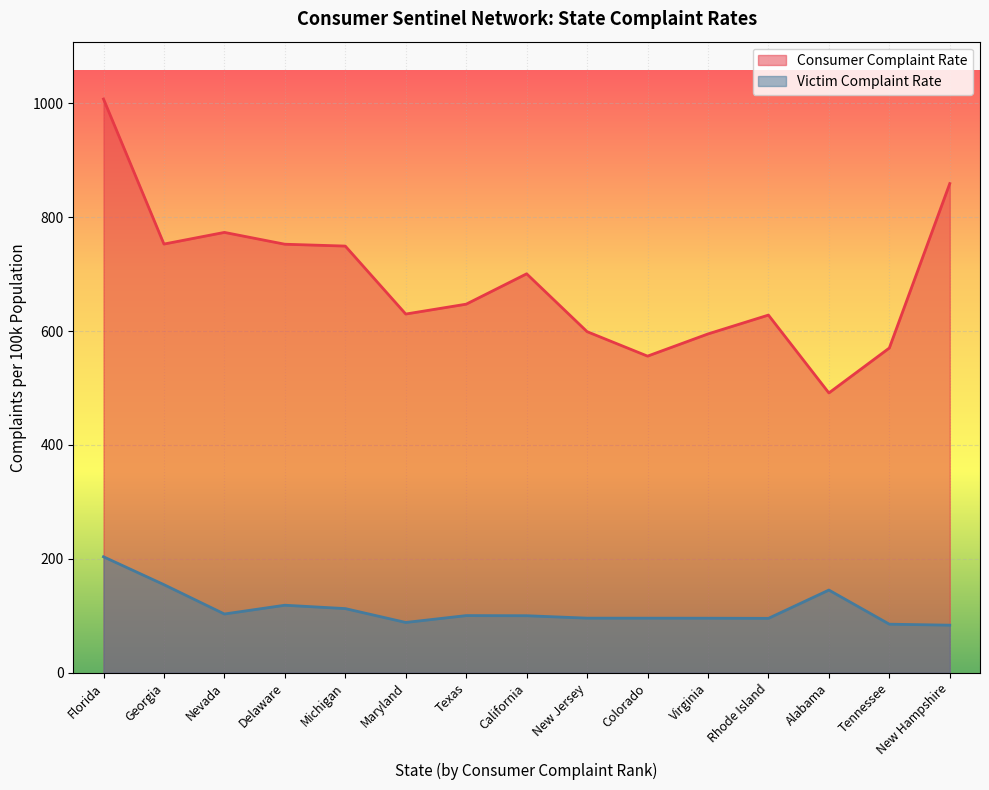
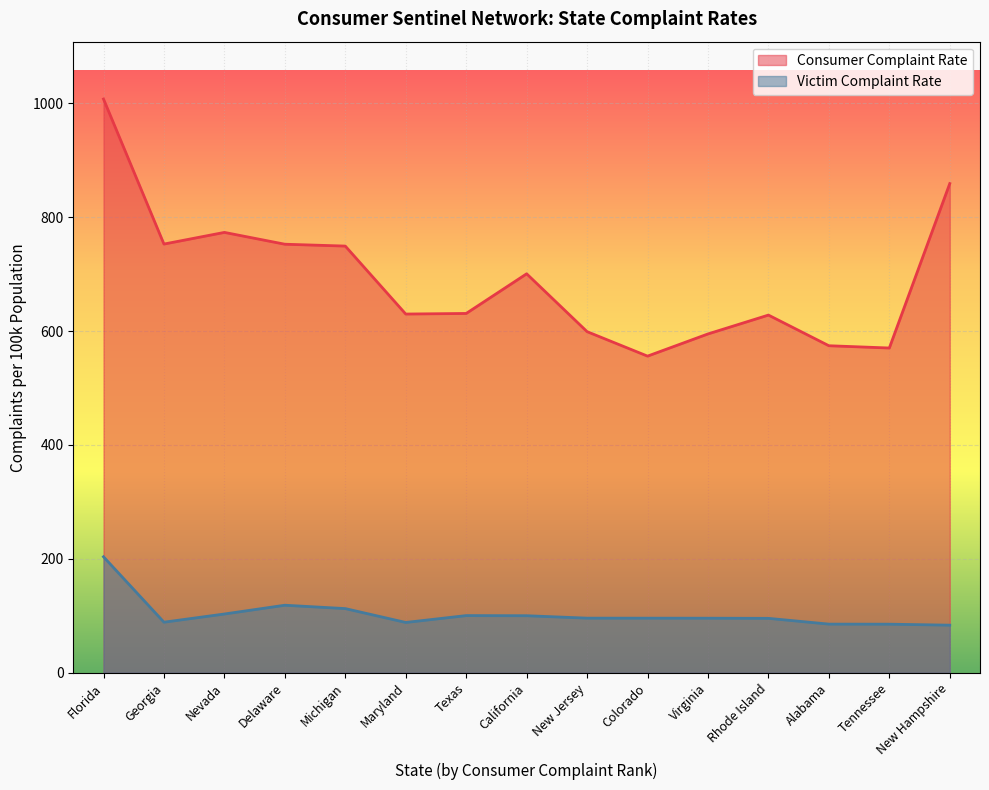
  {
    "Consumer Complaint Rate": {
      "Florida": 1010,
      "Georgia": 750,
      "Nevada": 770,
      "Delaware": 750,
      "Michigan": 750,
      "Maryland": 630,
-     "Texas": 650,
+     "Texas": 630,
      "California": 700,
      "New Jersey": 600,
      "Colorado": 560,
      "Virginia": 590,
      "Rhode Island": 630,
-     "Alabama": 490,
+     "Alabama": 570,
      "Tennessee": 570,
      "New Hampshire": 860
    },
    "Victim Complaint Rate": {
      "Florida": 200,
-     "Georgia": 150,
+     "Georgia": 90,
      "Nevada": 100,
      "Delaware": 120,
      "Michigan": 110,
      "Maryland": 90,
      "Texas": 100,
      "California": 100,
      "New Jersey": 100,
      "Colorado": 100,
      "Virginia": 100,
      "Rhode Island": 100,
-     "Alabama": 150,
+     "Alabama": 90,
      "Tennessee": 90,
      "New Hampshire": 80
    }
  }
